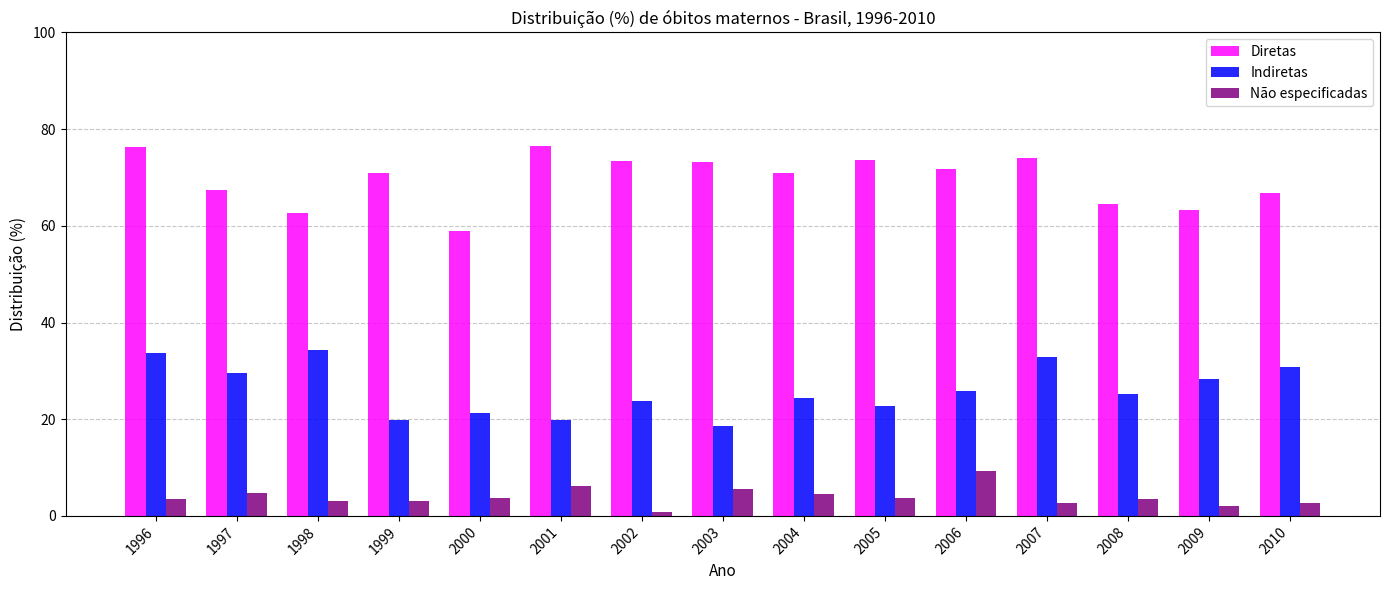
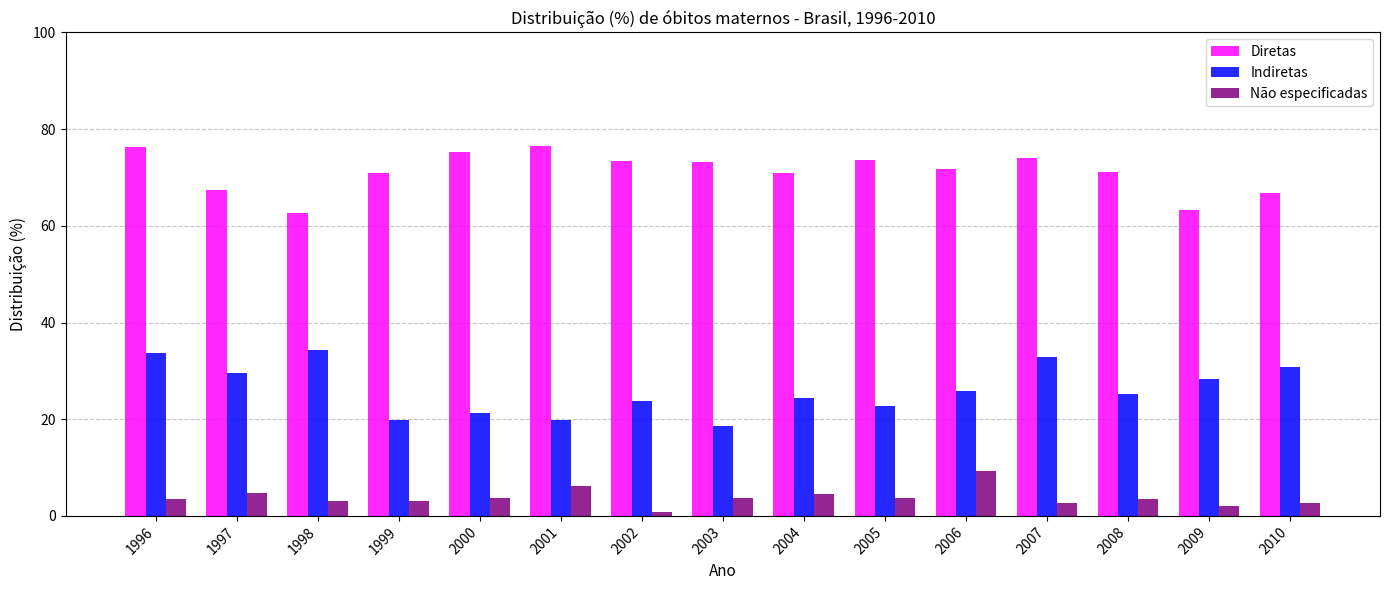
  {
    "Diretas": {
      "1996": 76,
      "1997": 68,
      "1998": 63,
      "1999": 71,
-     "2000": 59,
+     "2000": 75,
      "2001": 77,
      "2002": 74,
      "2003": 73,
      "2004": 71,
      "2005": 74,
      "2006": 72,
      "2007": 74,
-     "2008": 65,
+     "2008": 71,
      "2009": 63,
      "2010": 67
    },
    "Indiretas": {
      "1996": 34,
      "1997": 30,
      "1998": 34,
      "1999": 20,
      "2000": 21,
      "2001": 20,
      "2002": 24,
      "2003": 19,
      "2004": 24,
      "2005": 23,
      "2006": 26,
      "2007": 33,
      "2008": 25,
      "2009": 28,
      "2010": 31
    },
    "Não especificadas": {
      "1996": 3,
      "1997": 5,
      "1998": 3,
      "1999": 3,
      "2000": 4,
      "2001": 6,
      "2002": 1,
-     "2003": 6,
+     "2003": 4,
      "2004": 5,
      "2005": 4,
      "2006": 9,
      "2007": 3,
      "2008": 4,
      "2009": 2,
      "2010": 3
    }
  }
